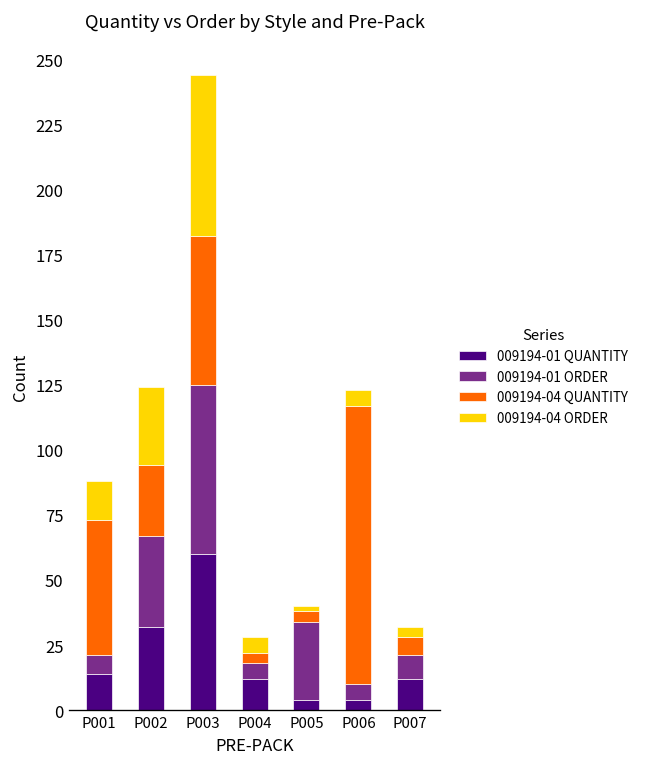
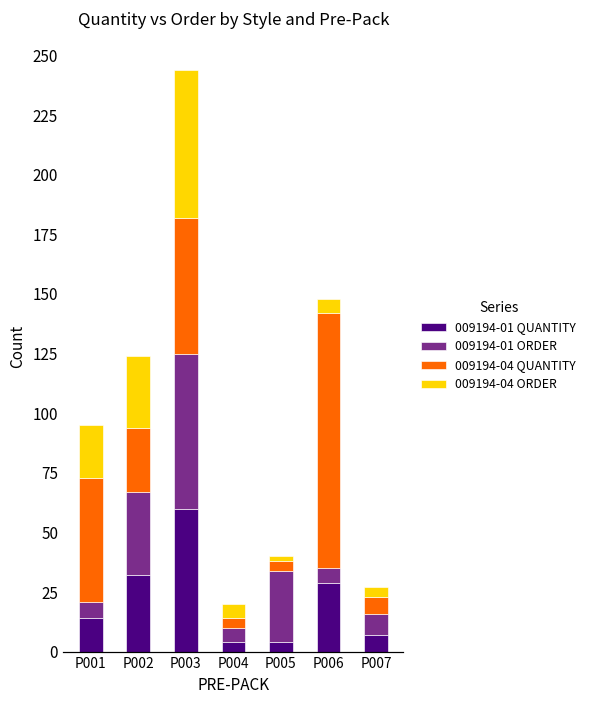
  {
    "009194-01 QUANTITY": {
      "P001": 14,
      "P002": 32,
      "P003": 60,
-     "P004": 12,
+     "P004": 4,
      "P005": 4,
-     "P006": 4,
-     "P007": 12
+     "P006": 29,
+     "P007": 7
    },
    "009194-01 ORDER": {
      "P001": 7,
      "P002": 35,
      "P003": 65,
      "P004": 6,
      "P005": 30,
      "P006": 6,
      "P007": 9
    },
    "009194-04 QUANTITY": {
      "P001": 52,
      "P002": 27,
      "P003": 57,
      "P004": 4,
      "P005": 4,
      "P006": 107,
      "P007": 7
    },
    "009194-04 ORDER": {
-     "P001": 15,
+     "P001": 22,
      "P002": 30,
      "P003": 62,
      "P004": 6,
      "P005": 2,
      "P006": 6,
      "P007": 4
    }
  }
